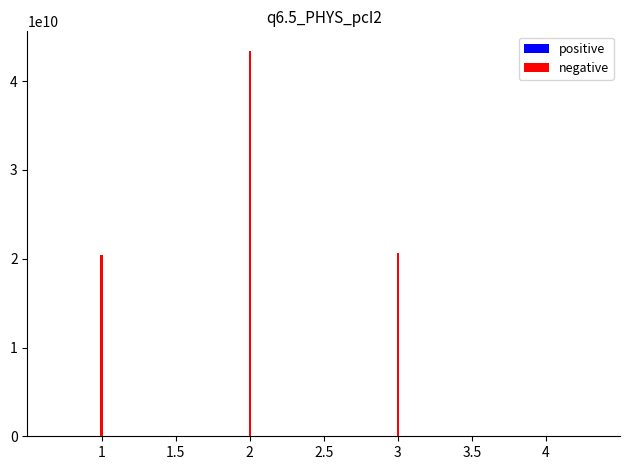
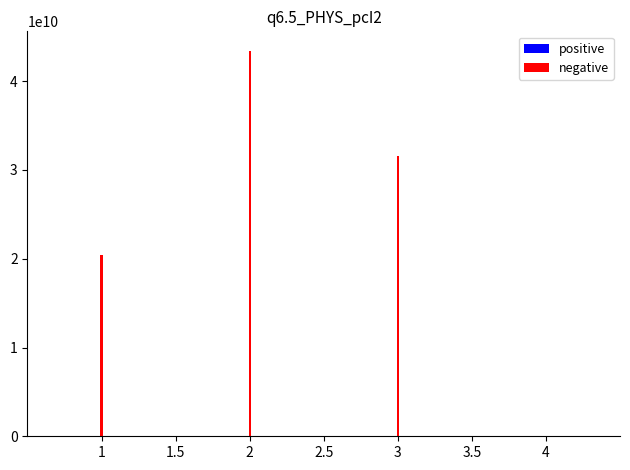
  {
    "positive": {
      "1": 14000000000,
      "2": 30000000000,
      "3": 0,
      "4": 0
    },
    "negative": {
      "1": 20000000000,
      "2": 43000000000,
-     "3": 21000000000,
+     "3": 32000000000,
      "4": 0
    }
  }
